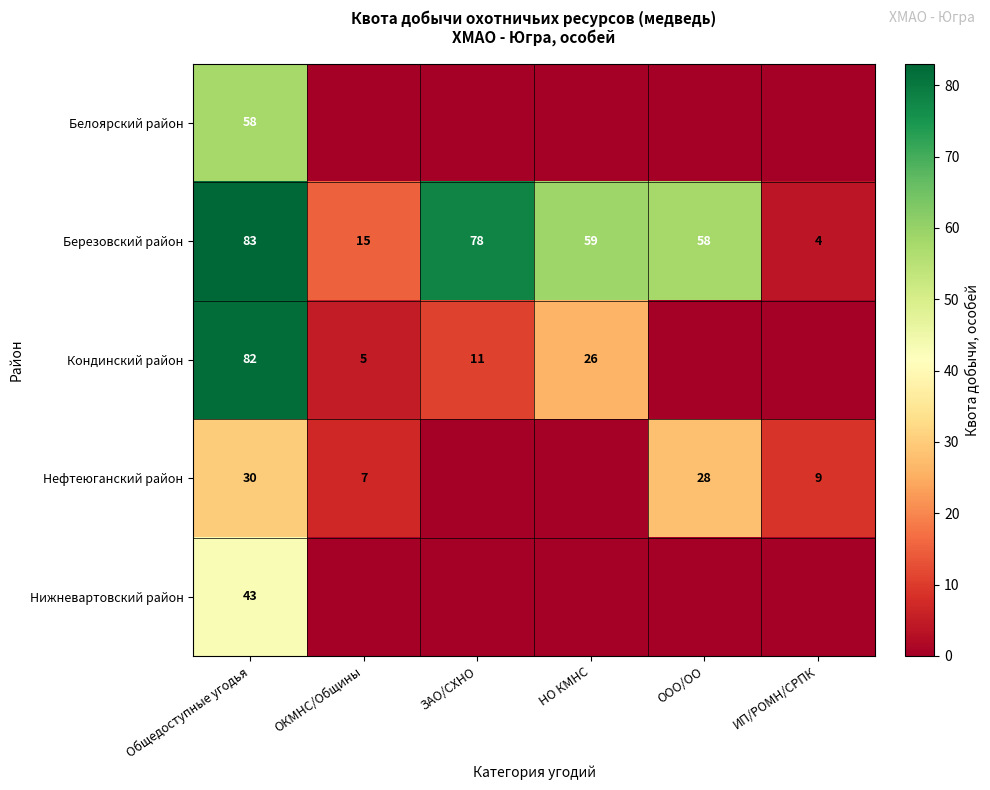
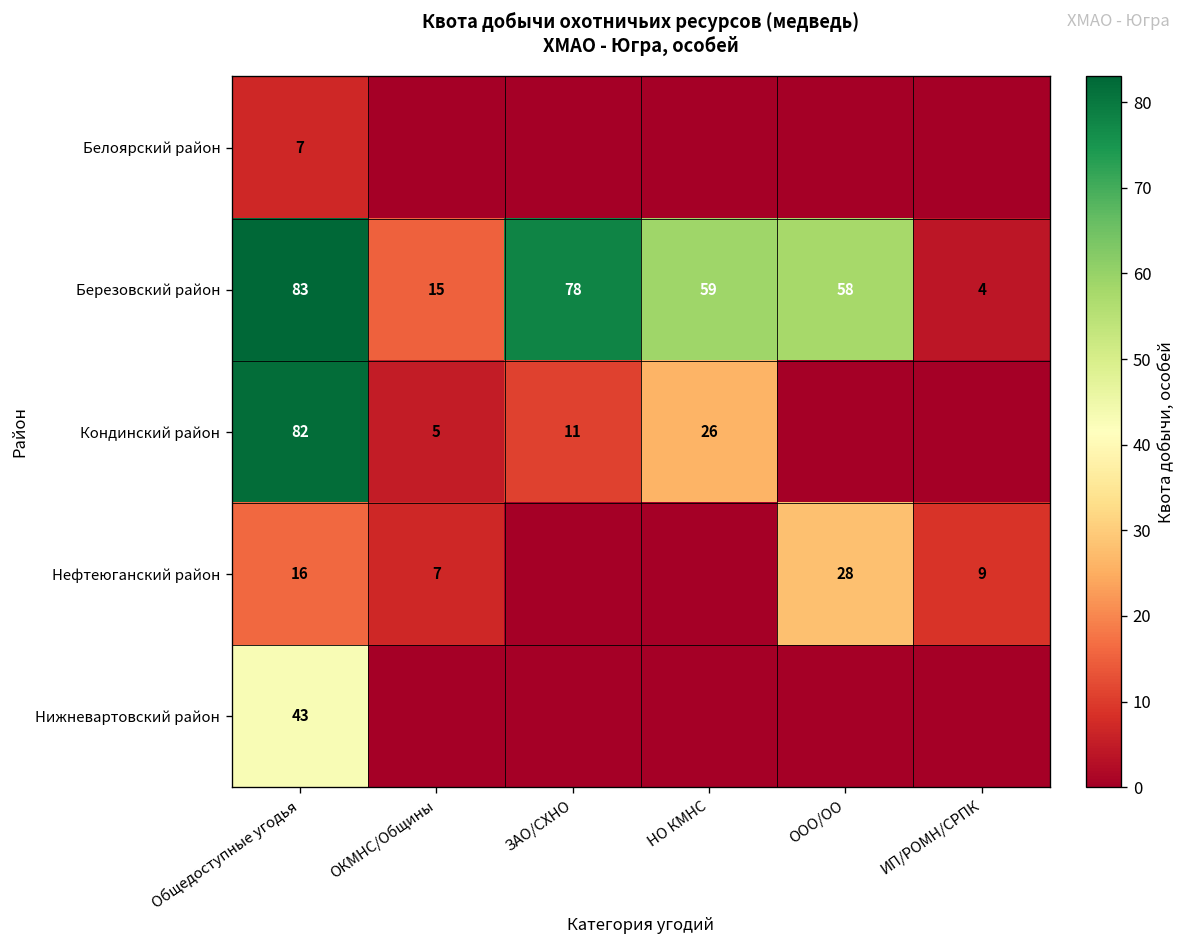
  {
    "Белоярский район": {
-     "Общедоступные угодья": 58
+     "Общедоступные угодья": 7
    },
    "Березовский район": {
      "Общедоступные угодья": 83,
      "ОКМНС/Общины": 15,
      "ЗАО/СХНО": 78,
      "НО КМНС": 59,
      "ООО/ОО": 58,
      "ИП/РОМН/СРПК": 4
    },
    "Кондинский район": {
      "Общедоступные угодья": 82,
      "ОКМНС/Общины": 5,
      "ЗАО/СХНО": 11,
      "НО КМНС": 26
    },
    "Нефтеюганский район": {
-     "Общедоступные угодья": 30,
+     "Общедоступные угодья": 16,
      "ОКМНС/Общины": 7,
      "ООО/ОО": 28,
      "ИП/РОМН/СРПК": 9
    },
    "Нижневартовский район": {
      "Общедоступные угодья": 43
    }
  }
